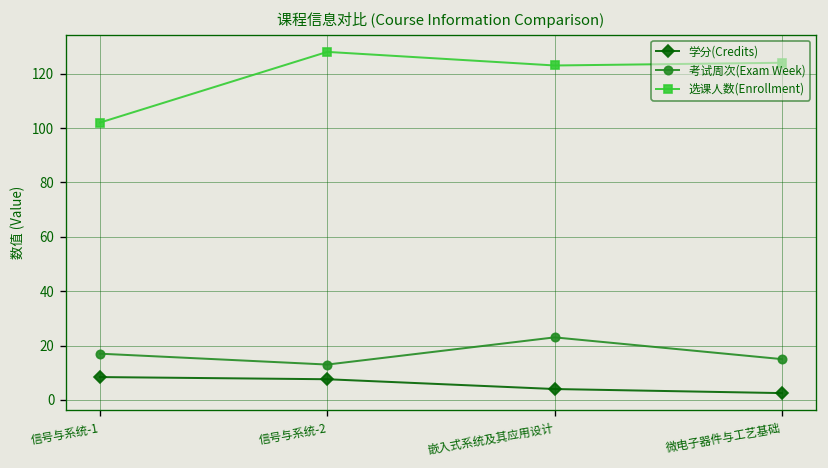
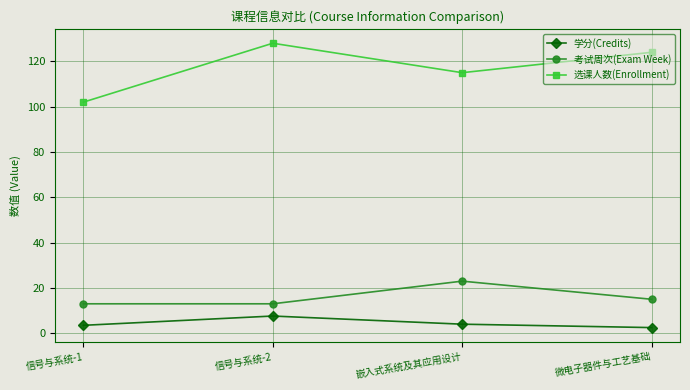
  {
    "学分(Credits)": {
-     "信号与系统-1": 8,
+     "信号与系统-1": 4,
      "信号与系统-2": 8,
      "嵌入式系统及其应用设计": 4,
      "微电子器件与工艺基础": 3
    },
    "考试周次(Exam Week)": {
-     "信号与系统-1": 17,
+     "信号与系统-1": 13,
      "信号与系统-2": 13,
      "嵌入式系统及其应用设计": 23,
      "微电子器件与工艺基础": 15
    },
    "选课人数(Enrollment)": {
      "信号与系统-1": 102,
      "信号与系统-2": 128,
-     "嵌入式系统及其应用设计": 123
+     "嵌入式系统及其应用设计": 115
    }
  }
